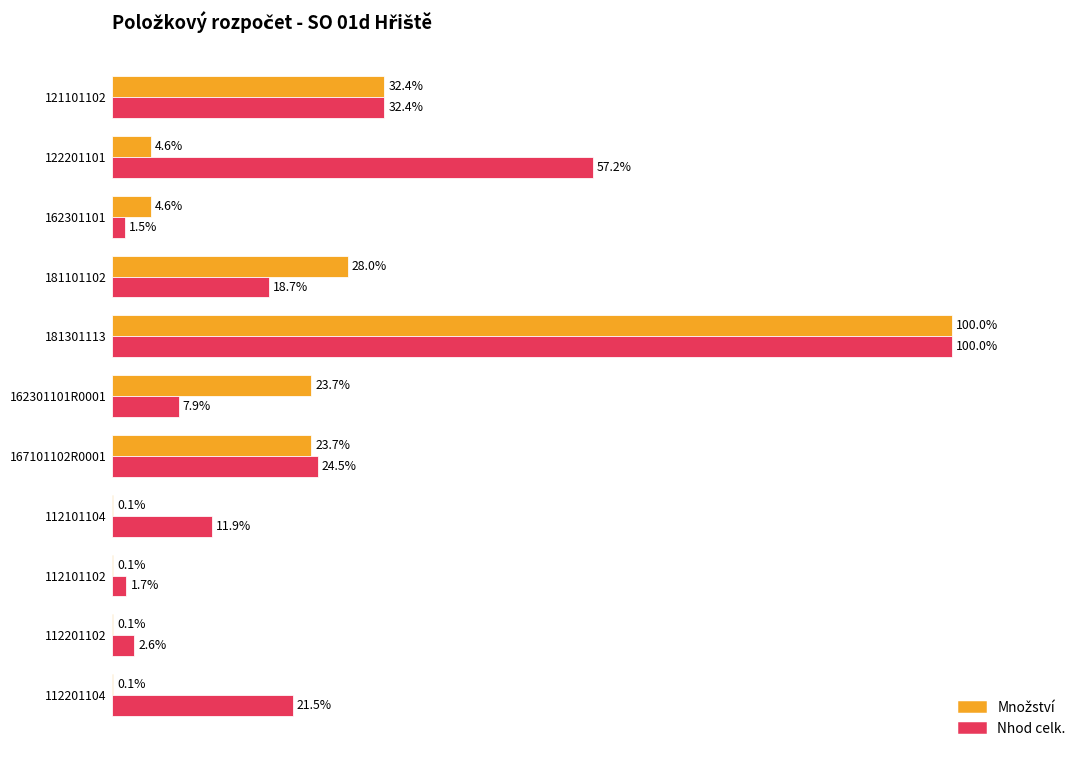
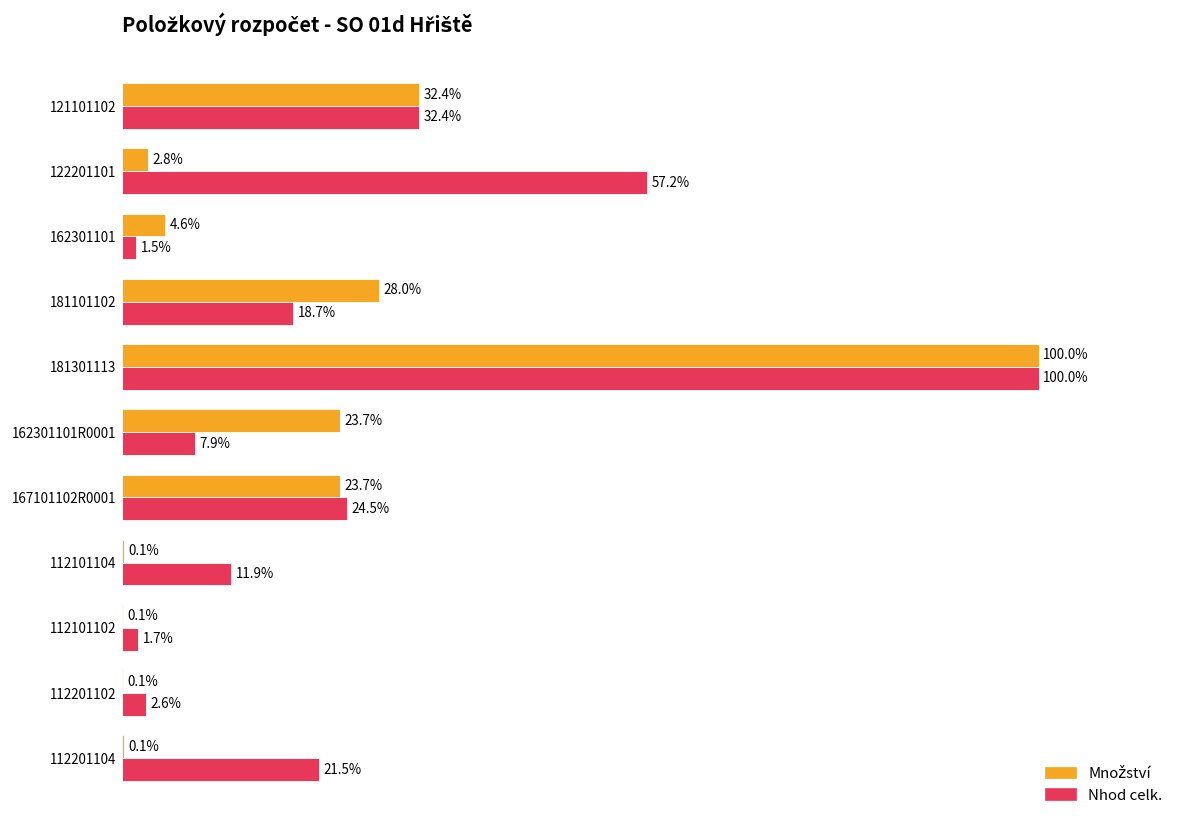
  {
    "Množství": {
      "121101102": "32.4%",
-     "122201101": "4.6%",
+     "122201101": "2.8%",
      "162301101": "4.6%",
      "181101102": "28.0%",
      "181301113": "100.0%",
      "162301101R0001": "23.7%",
      "167101102R0001": "23.7%",
      "112101104": "0.1%",
      "112101102": "0.1%",
      "112201102": "0.1%",
      "112201104": "0.1%"
    },
    "Nhod celk.": {
      "121101102": "32.4%",
      "122201101": "57.2%",
      "162301101": "1.5%",
      "181101102": "18.7%",
      "181301113": "100.0%",
      "162301101R0001": "7.9%",
      "167101102R0001": "24.5%",
      "112101104": "11.9%",
      "112101102": "1.7%",
      "112201102": "2.6%",
      "112201104": "21.5%"
    }
  }
